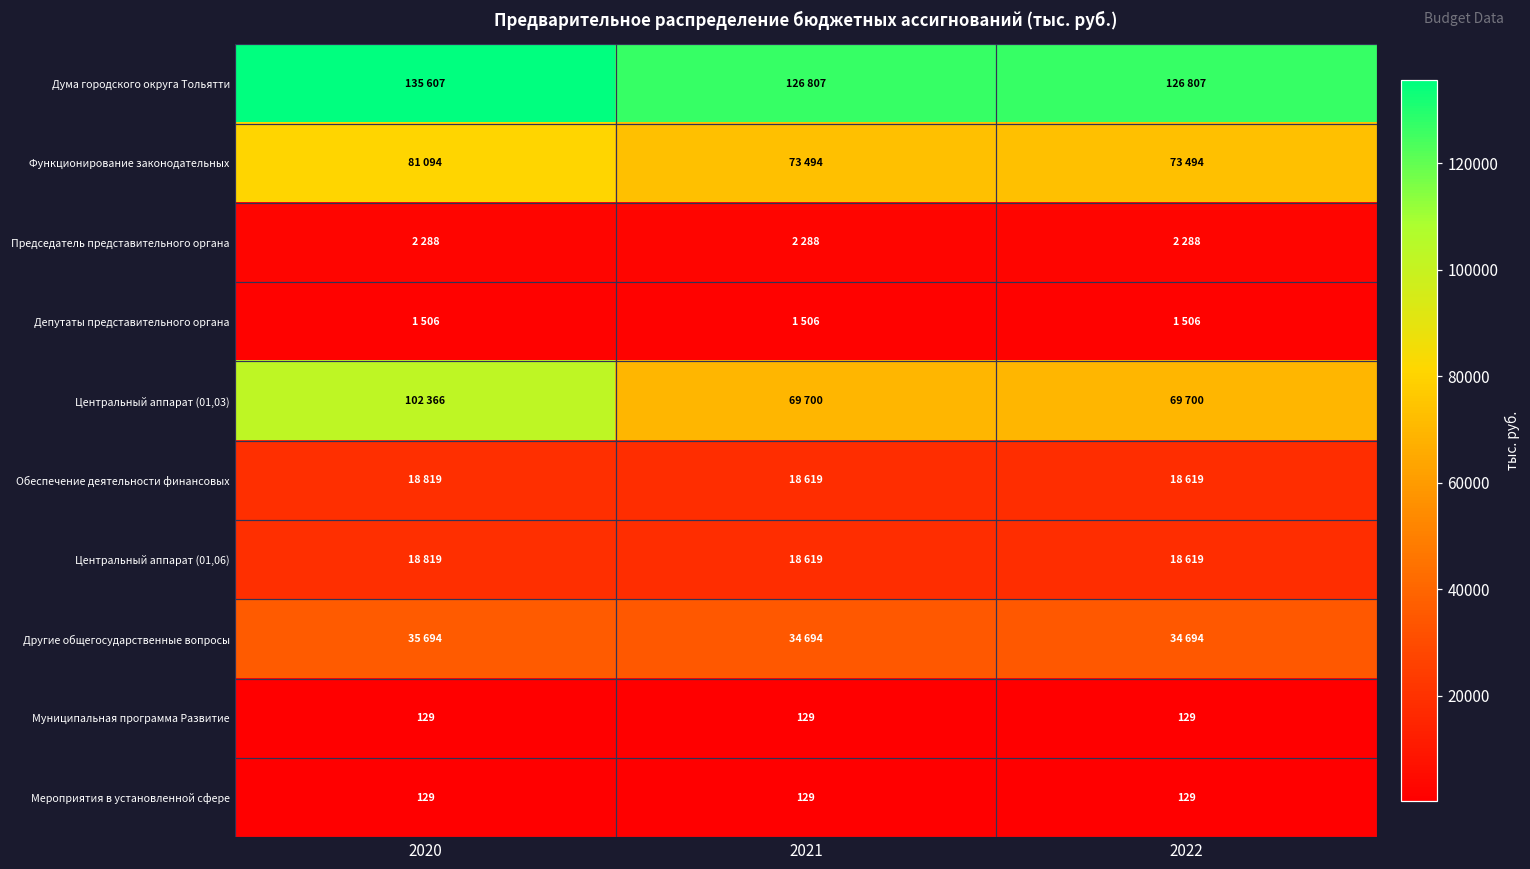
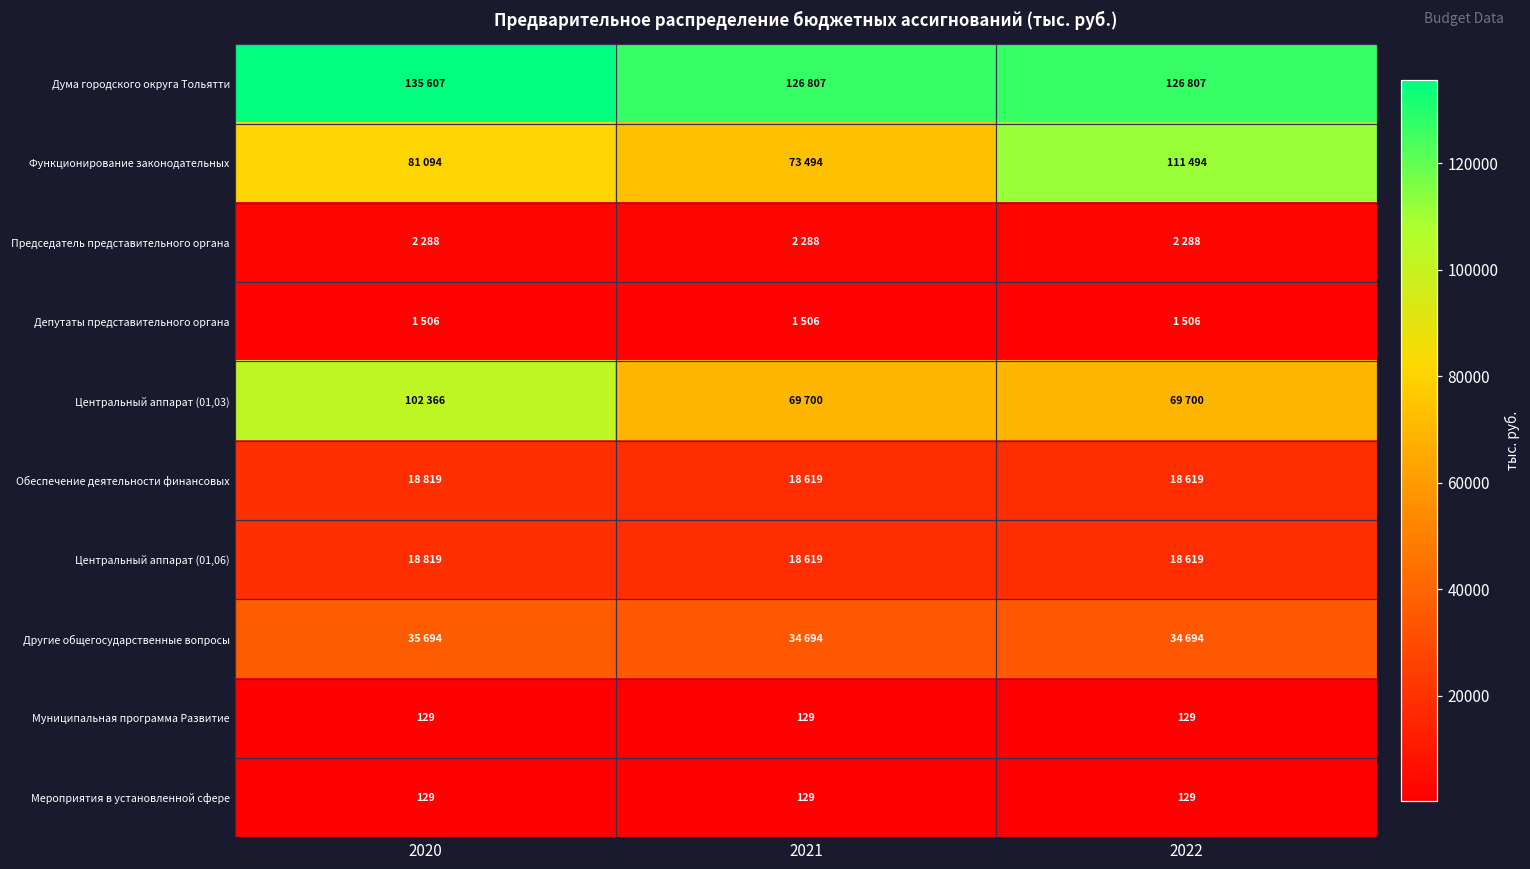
  {
    "Функционирование законодательных": {
-     "2022": 73
+     "2022": 111
    },
    "Муниципальная программа Развитие": {
      "2020": 129,
      "2021": 129,
      "2022": 129
    },
    "Мероприятия в установленной сфере": {
      "2020": 129,
      "2021": 129,
      "2022": 129
    }
  }
